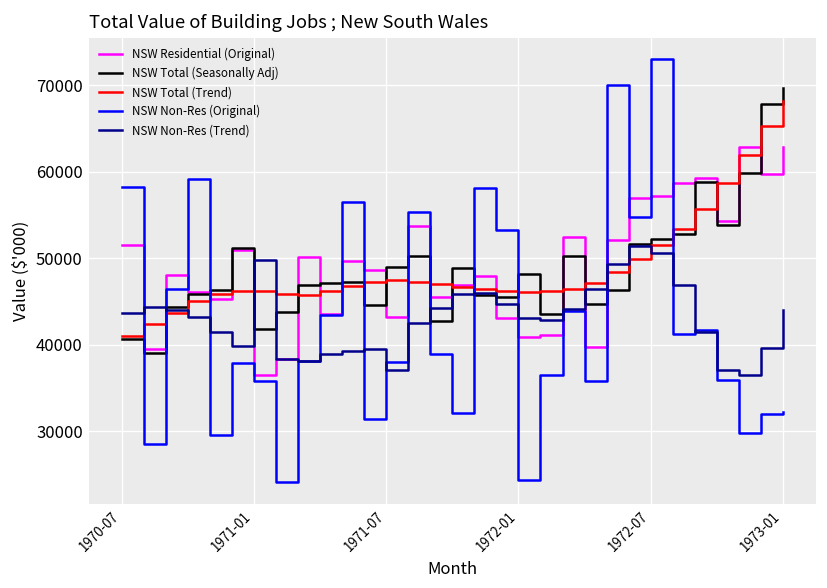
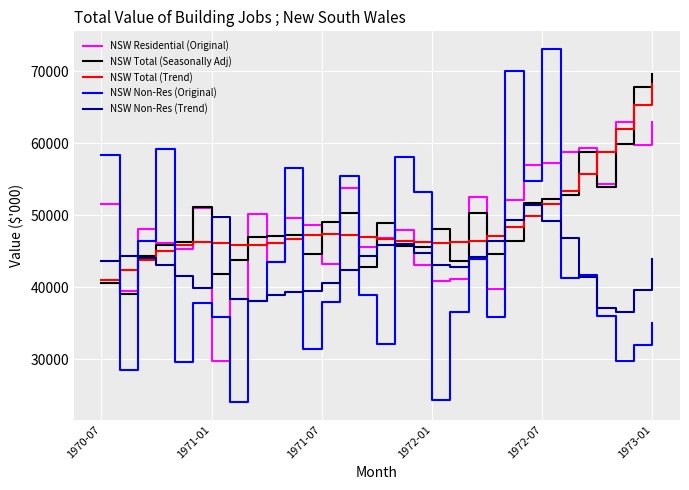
  {
    "NSW Residential (Original)": {
      "1970-07": 52000,
-     "1971-01": 36000,
+     "1971-01": 30000,
      "1971-07": 43000,
      "1972-01": 41000,
      "1972-07": 57000,
      "1973-01": 63000
    },
    "NSW Total (Seasonally Adj)": {
      "1971-01": 42000,
      "1971-07": 49000,
      "1972-01": 48000,
      "1972-07": 52000,
      "1973-01": 70000
    },
    "NSW Total (Trend)": {
      "1971-01": 46000,
      "1971-07": 47000,
      "1972-01": 46000,
      "1972-07": 52000,
      "1973-01": 68000
    },
    "NSW Non-Res (Original)": {
      "1970-07": 58000,
      "1971-01": 36000,
      "1971-07": 38000,
      "1972-01": 24000,
      "1972-07": 73000,
-     "1973-01": 32000
+     "1973-01": 35000
    },
    "NSW Non-Res (Trend)": {
      "1970-07": 44000,
      "1971-01": 50000,
-     "1971-07": 37000,
+     "1971-07": 41000,
      "1972-01": 43000,
-     "1972-07": 51000,
+     "1972-07": 49000,
      "1973-01": 44000
    }
  }
